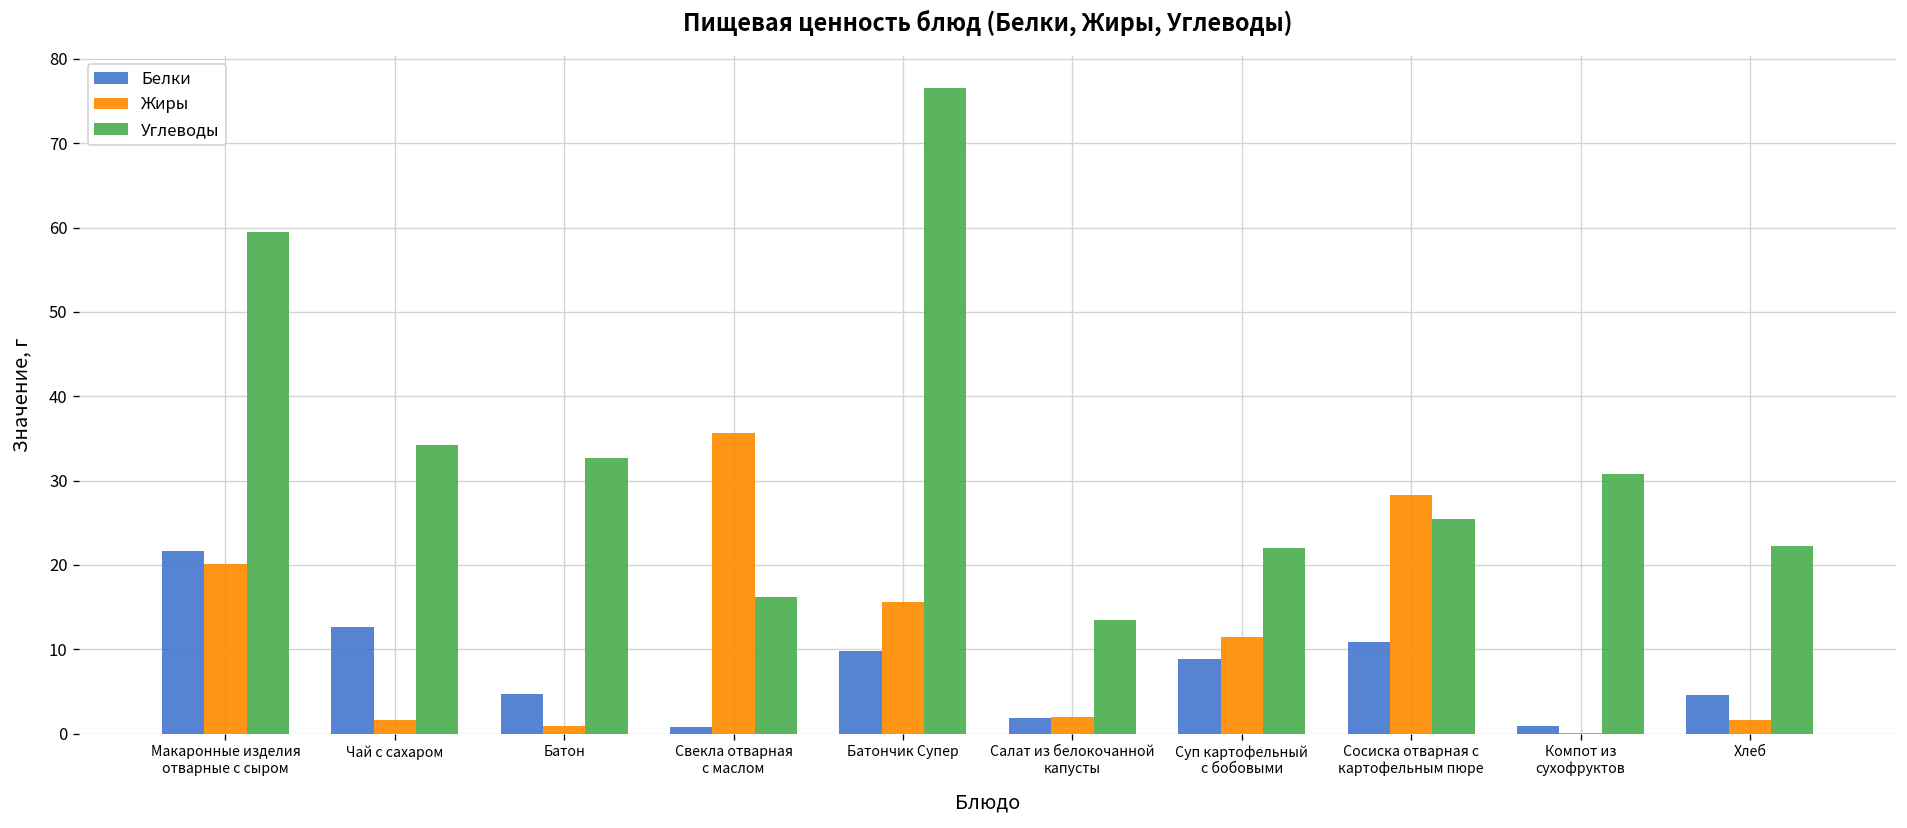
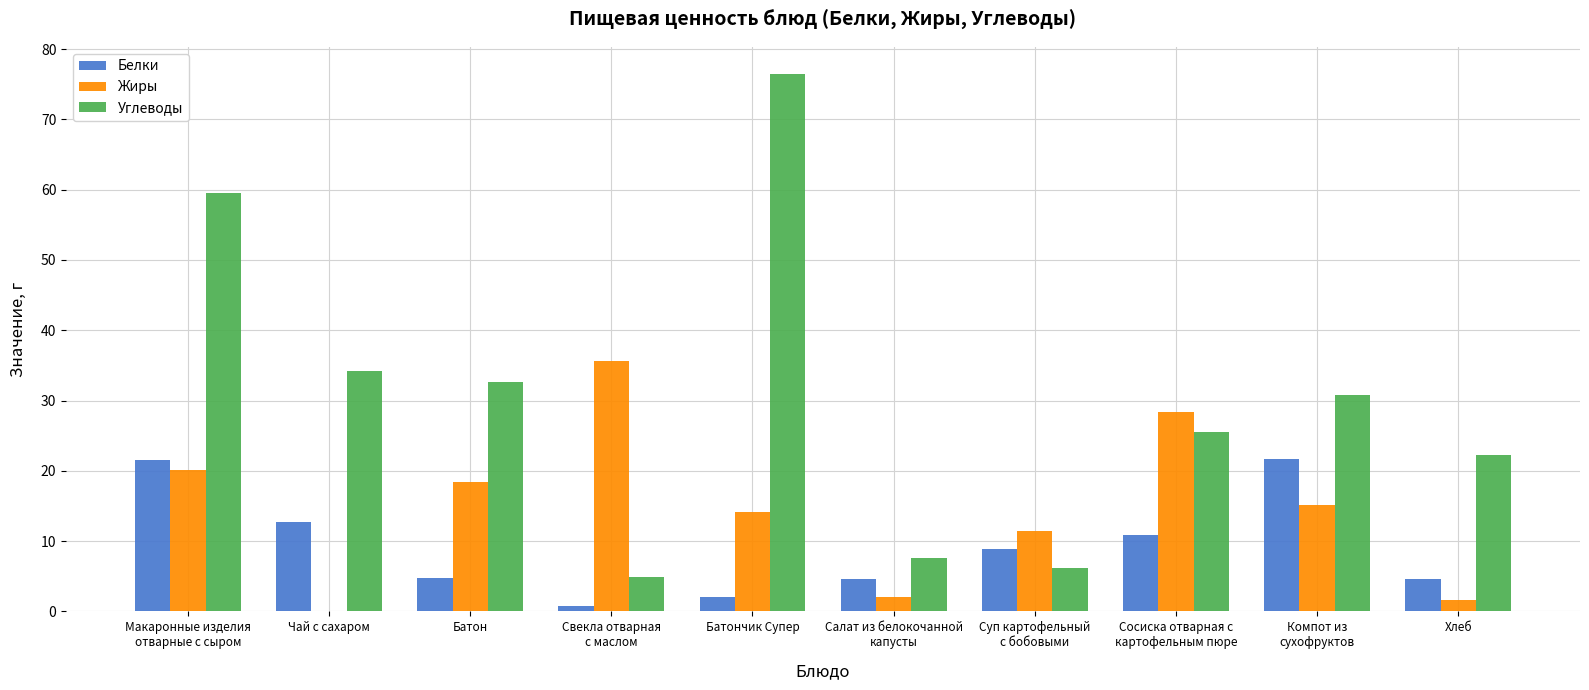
  {
    "Белки": {
      "Макаронные изделия отварные с сыром": 22,
      "Чай с сахаром": 13,
      "Батон": 5,
      "Свекла отварная с маслом": 1,
-     "Батончик Супер": 10,
-     "Салат из белокочанной капусты": 2,
+     "Батончик Супер": 2,
+     "Салат из белокочанной капусты": 5,
      "Суп картофельный с бобовыми": 9,
      "Сосиска отварная с картофельным пюре": 11,
-     "Компот из сухофруктов": 1,
+     "Компот из сухофруктов": 22,
      "Хлеб": 5
    },
    "Жиры": {
      "Макаронные изделия отварные с сыром": 20,
-     "Чай с сахаром": 2,
-     "Батон": 1,
+     "Чай с сахаром": 0,
+     "Батон": 18,
      "Свекла отварная с маслом": 36,
-     "Батончик Супер": 16,
+     "Батончик Супер": 14,
      "Салат из белокочанной капусты": 2,
      "Суп картофельный с бобовыми": 12,
      "Сосиска отварная с картофельным пюре": 28,
-     "Компот из сухофруктов": 0,
+     "Компот из сухофруктов": 15,
      "Хлеб": 2
    },
    "Углеводы": {
      "Макаронные изделия отварные с сыром": 60,
      "Чай с сахаром": 34,
      "Батон": 33,
-     "Свекла отварная с маслом": 16,
+     "Свекла отварная с маслом": 5,
      "Батончик Супер": 77,
-     "Салат из белокочанной капусты": 14,
-     "Суп картофельный с бобовыми": 22,
+     "Салат из белокочанной капусты": 8,
+     "Суп картофельный с бобовыми": 6,
      "Сосиска отварная с картофельным пюре": 26,
      "Компот из сухофруктов": 31,
      "Хлеб": 22
    }
  }
